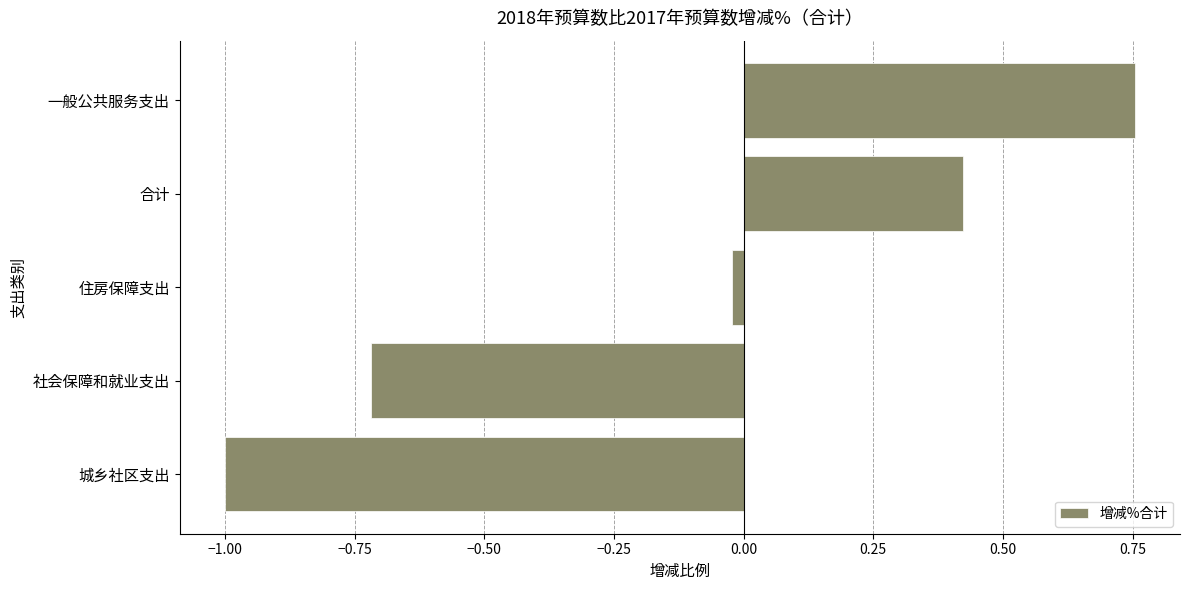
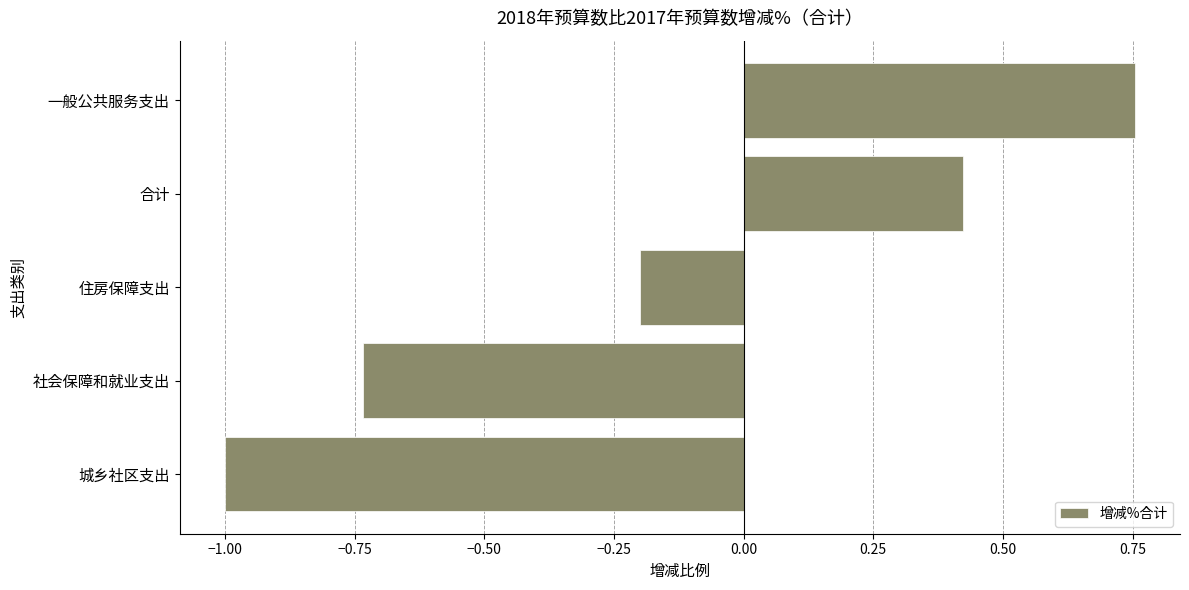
  {
    "一般公共服务支出": 0.75,
    "合计": 0.42,
-   "住房保障支出": -0.02,
-   "社会保障和就业支出": -0.72,
+   "住房保障支出": -0.20,
+   "社会保障和就业支出": -0.73,
    "城乡社区支出": -1.00
  }
